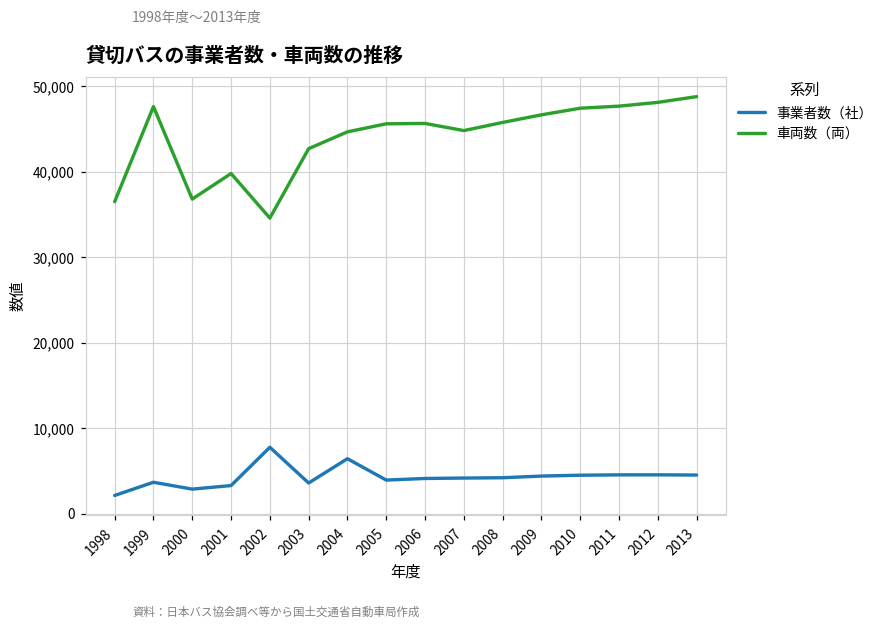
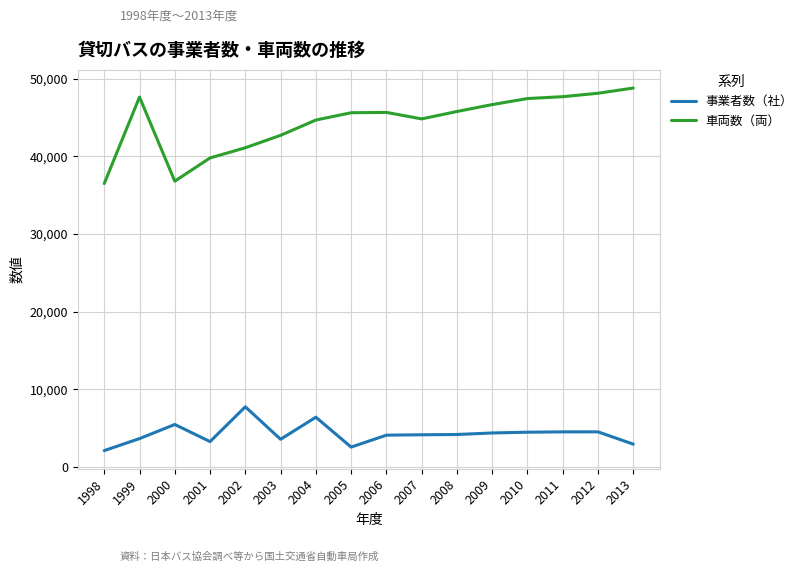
  {
    "事業者数（社）": {
      "1998": "2,000",
      "1999": "4,000",
-     "2000": "3,000",
+     "2000": "5,000",
      "2001": "3,000",
      "2002": "8,000",
      "2003": "4,000",
      "2004": "6,000",
-     "2005": "4,000",
+     "2005": "3,000",
      "2006": "4,000",
      "2007": "4,000",
      "2008": "4,000",
      "2009": "4,000",
      "2010": "4,000",
      "2011": "5,000",
      "2012": "5,000",
-     "2013": "5,000"
+     "2013": "3,000"
    },
    "車両数（両）": {
      "1998": "37,000",
      "1999": "48,000",
      "2000": "37,000",
      "2001": "40,000",
-     "2002": "35,000",
+     "2002": "41,000",
      "2003": "43,000",
      "2004": "45,000",
      "2005": "46,000",
      "2006": "46,000",
      "2007": "45,000",
      "2008": "46,000",
      "2009": "47,000",
      "2010": "47,000",
      "2011": "48,000",
      "2012": "48,000",
      "2013": "49,000"
    }
  }
